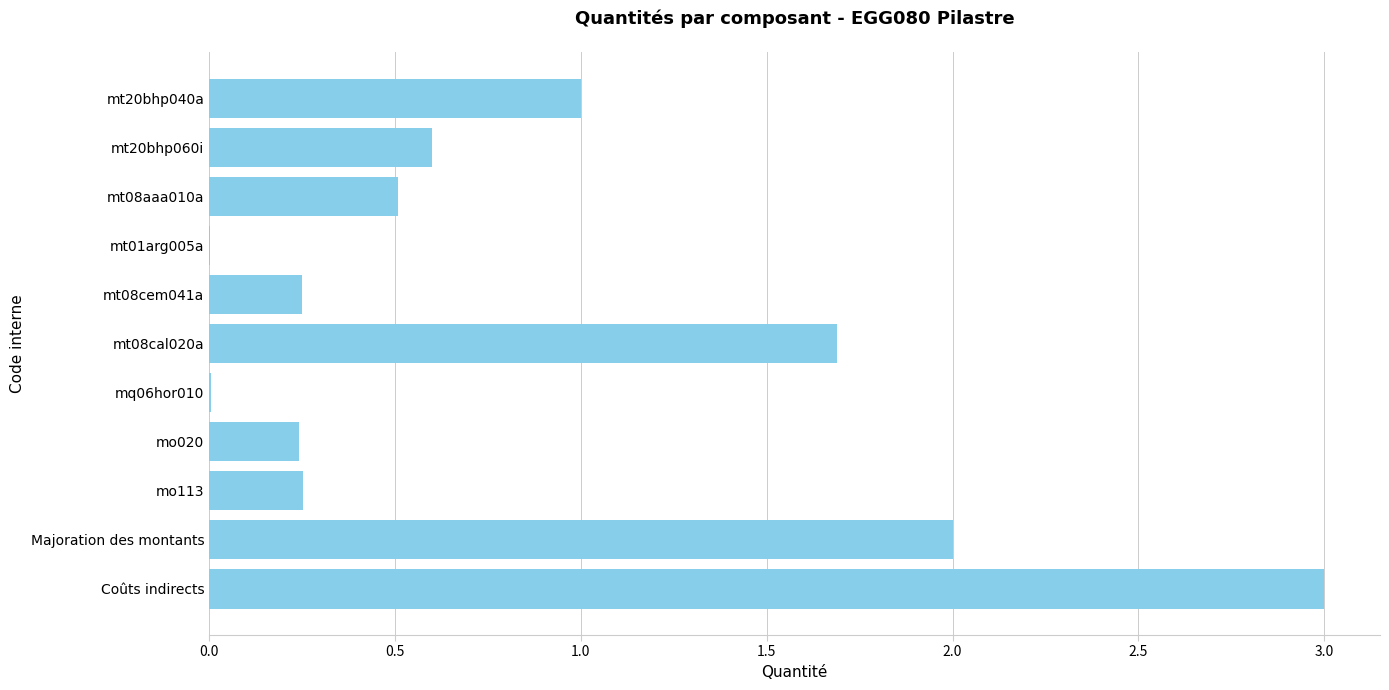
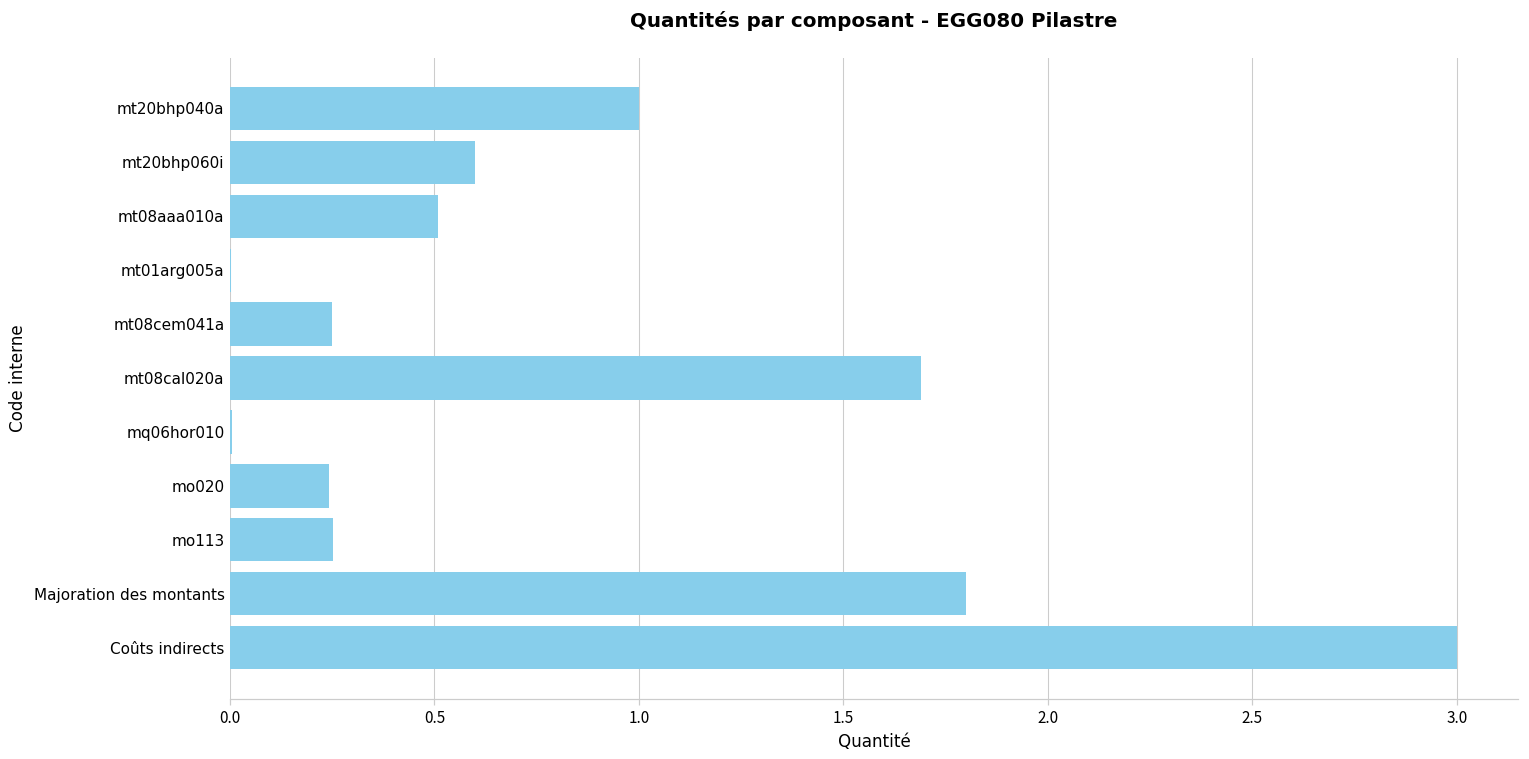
  {
    "mt20bhp040a": 1.0,
    "mt20bhp060i": 0.6,
    "mt08aaa010a": 0.51,
    "mt08cem041a": 0.25,
    "mt08cal020a": 1.69,
    "mo020": 0.24,
    "mo113": 0.25,
-   "Majoration des montants": 2.0,
+   "Majoration des montants": 1.8,
    "Coûts indirects": 3.0
  }
